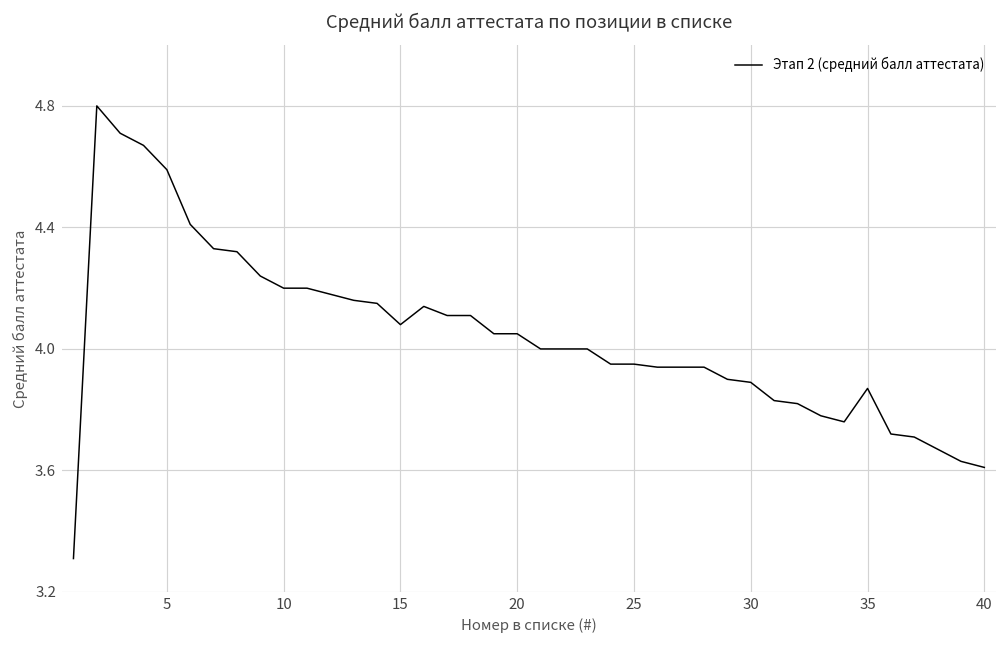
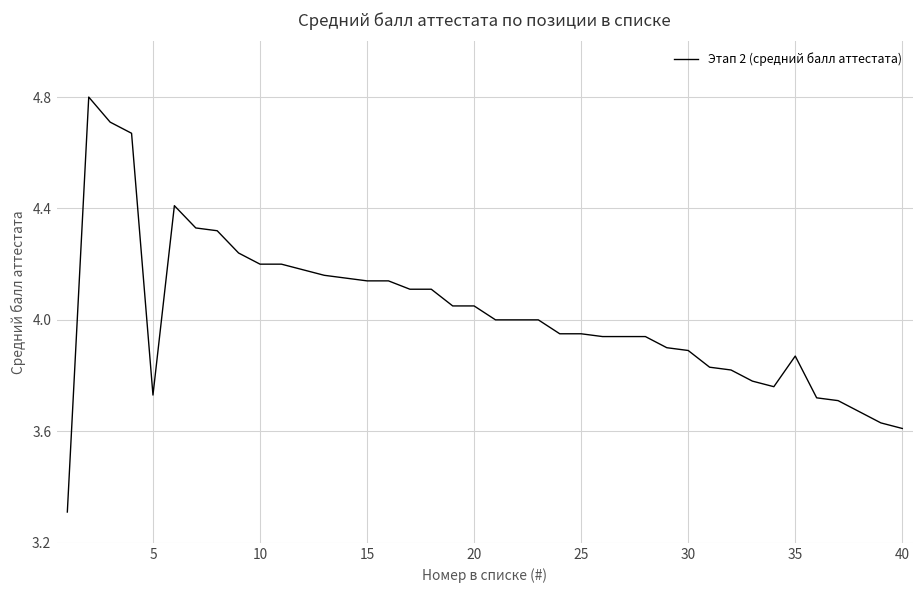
  {
-   "5": 4.59,
+   "5": 3.73,
    "10": 4.20,
-   "15": 4.08,
+   "15": 4.14,
    "20": 4.05,
    "25": 3.95,
    "30": 3.89,
    "35": 3.87,
    "40": 3.61
  }
